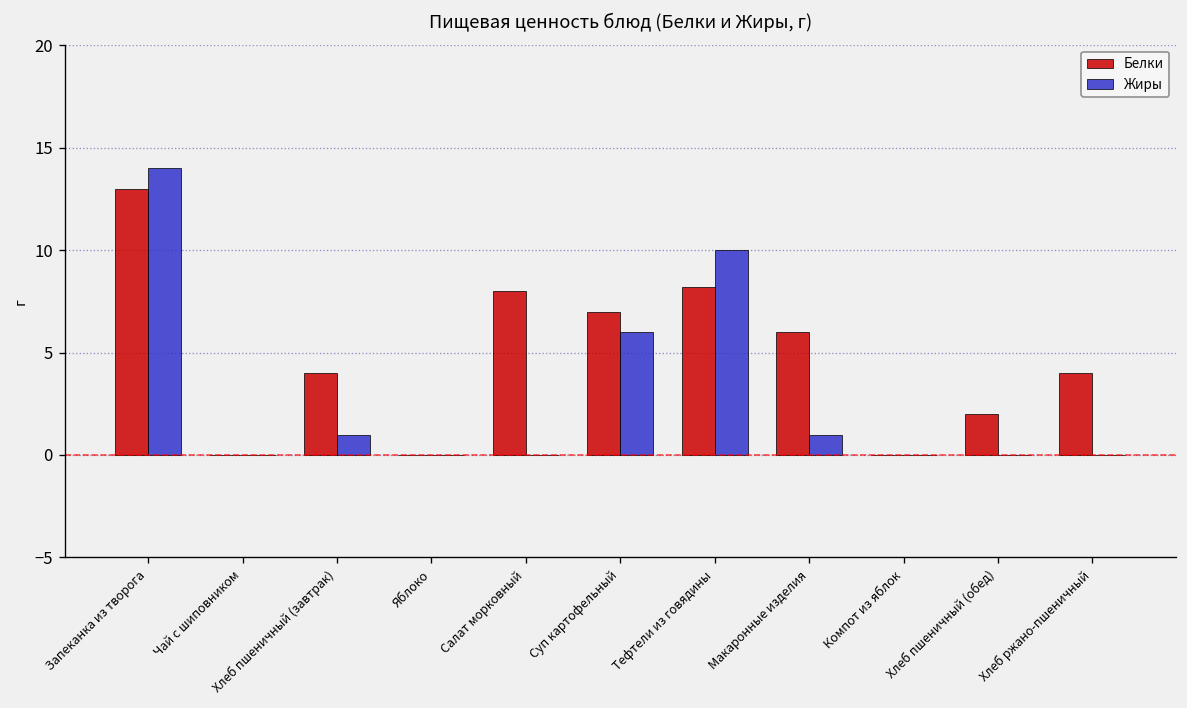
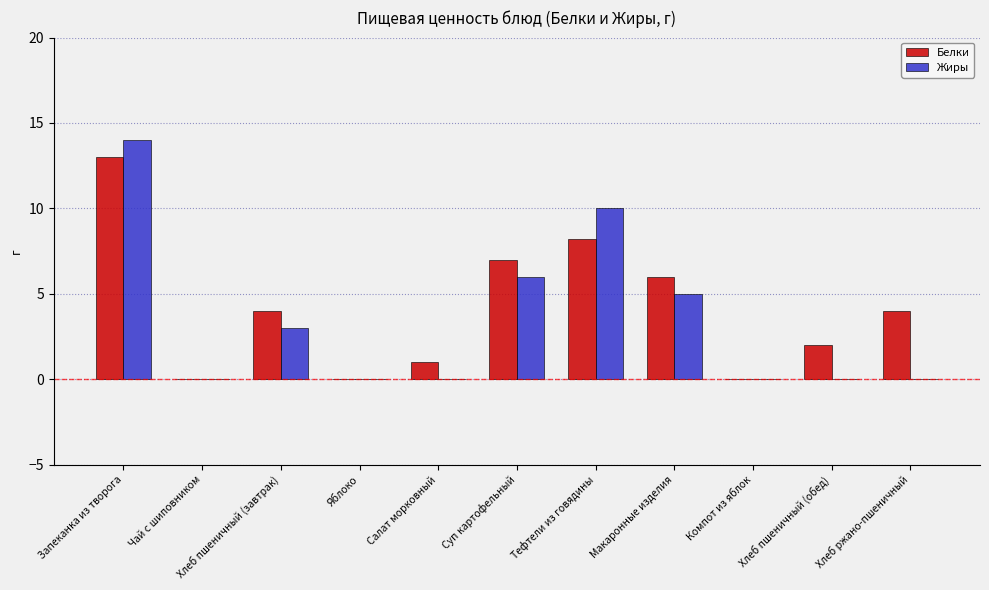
  {
    "Белки": {
      "Запеканка из творога": 13,
      "Чай с шиповником": 0,
      "Хлеб пшеничный (завтрак)": 4,
      "Яблоко": 0,
-     "Салат морковный": 8,
+     "Салат морковный": 1,
      "Суп картофельный": 7,
      "Тефтели из говядины": 8.2,
      "Макаронные изделия": 6,
      "Компот из яблок": 0,
      "Хлеб пшеничный (обед)": 2,
      "Хлеб ржано-пшеничный": 4
    },
    "Жиры": {
      "Запеканка из творога": 14,
      "Чай с шиповником": 0,
-     "Хлеб пшеничный (завтрак)": 1,
+     "Хлеб пшеничный (завтрак)": 3,
      "Яблоко": 0,
      "Салат морковный": 0,
      "Суп картофельный": 6,
      "Тефтели из говядины": 10,
-     "Макаронные изделия": 1,
+     "Макаронные изделия": 5,
      "Компот из яблок": 0,
      "Хлеб пшеничный (обед)": 0,
      "Хлеб ржано-пшеничный": 0
    }
  }
